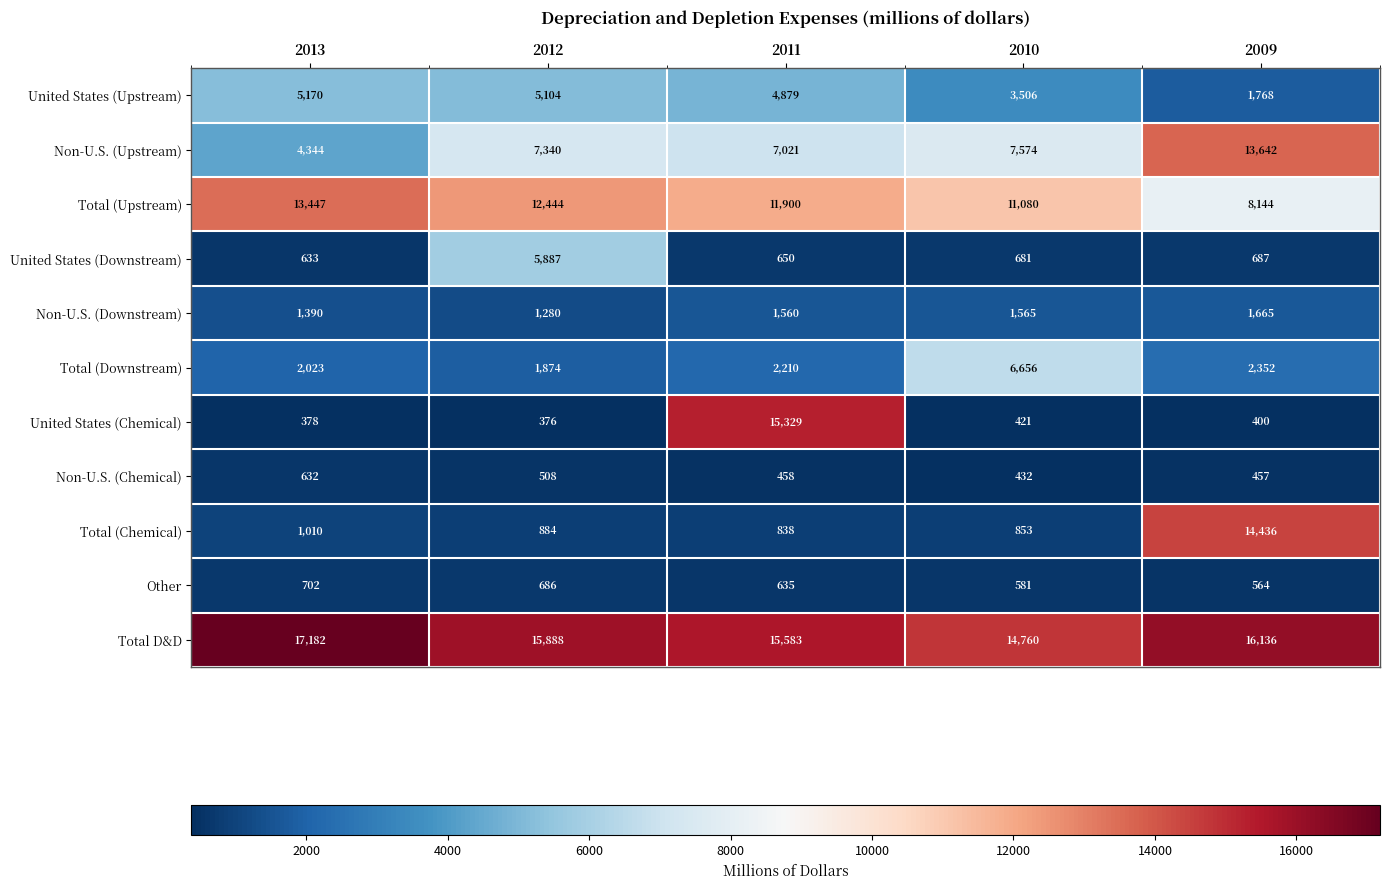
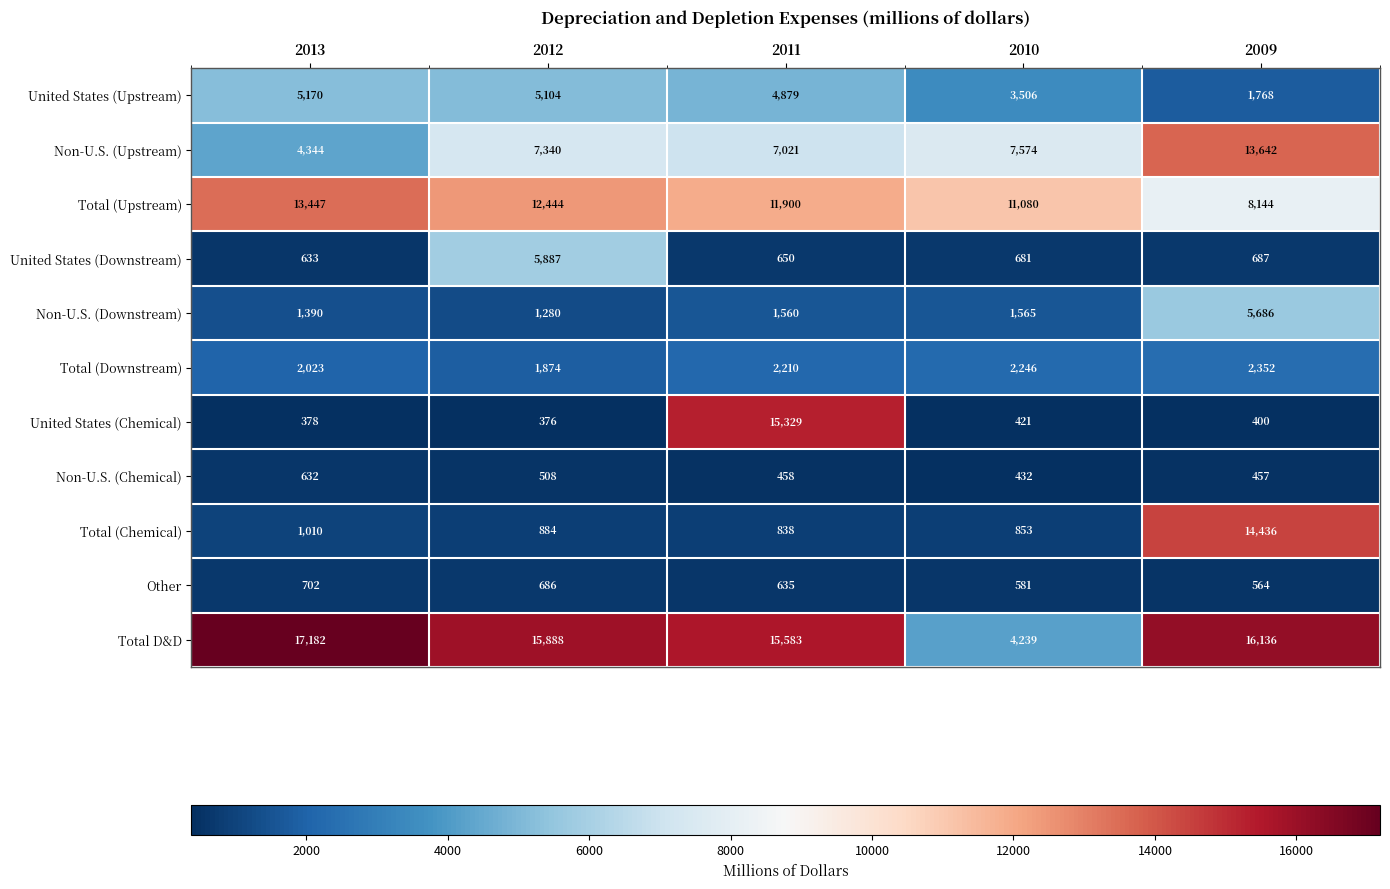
  {
    "United States (Upstream)": {
      "2013": "5,170",
      "2012": "5,104",
      "2011": "4,879",
      "2010": "3,506",
      "2009": "1,768"
    },
    "Non-U.S. (Upstream)": {
      "2013": "4,344",
      "2012": "7,340",
      "2011": "7,021",
      "2010": "7,574",
      "2009": "13,642"
    },
    "Total (Upstream)": {
      "2013": "13,447",
      "2012": "12,444",
      "2011": "11,900",
      "2010": "11,080",
      "2009": "8,144"
    },
    "United States (Downstream)": {
      "2013": "633",
      "2012": "5,887",
      "2011": "650",
      "2010": "681",
      "2009": "687"
    },
    "Non-U.S. (Downstream)": {
      "2013": "1,390",
      "2012": "1,280",
      "2011": "1,560",
      "2010": "1,565",
-     "2009": "1,665"
+     "2009": "5,686"
    },
    "Total (Downstream)": {
      "2013": "2,023",
      "2012": "1,874",
      "2011": "2,210",
-     "2010": "6,656",
+     "2010": "2,246",
      "2009": "2,352"
    },
    "United States (Chemical)": {
      "2013": "378",
      "2012": "376",
      "2011": "15,329",
      "2010": "421",
      "2009": "400"
    },
    "Non-U.S. (Chemical)": {
      "2013": "632",
      "2012": "508",
      "2011": "458",
      "2010": "432",
      "2009": "457"
    },
    "Total (Chemical)": {
      "2013": "1,010",
      "2012": "884",
      "2011": "838",
      "2010": "853",
      "2009": "14,436"
    },
    "Other": {
      "2013": "702",
      "2012": "686",
      "2011": "635",
      "2010": "581",
      "2009": "564"
    },
    "Total D&D": {
      "2013": "17,182",
      "2012": "15,888",
      "2011": "15,583",
-     "2010": "14,760",
+     "2010": "4,239",
      "2009": "16,136"
    }
  }
